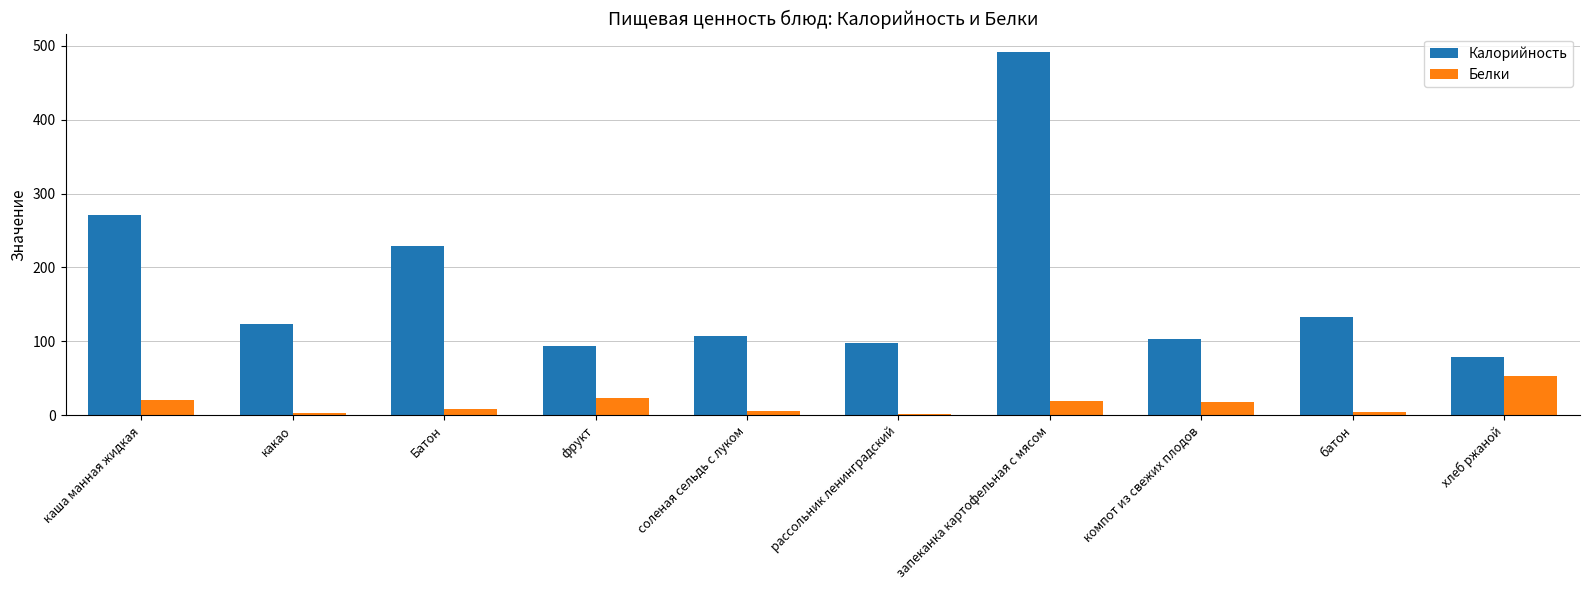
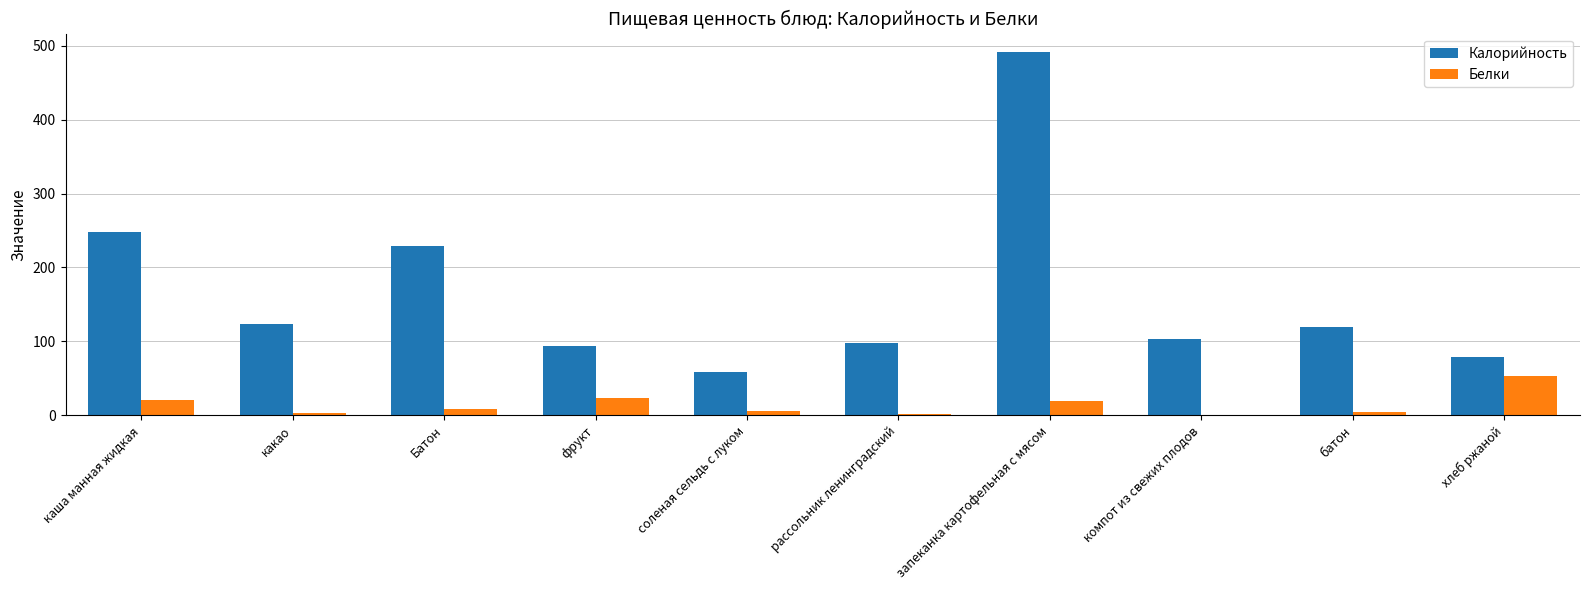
  {
    "Калорийность": {
-     "каша манная жидкая": 270,
+     "каша манная жидкая": 250,
      "какао": 120,
      "Батон": 230,
      "фрукт": 90,
-     "соленая сельдь с луком": 110,
+     "соленая сельдь с луком": 60,
      "рассольник ленинградский": 100,
      "запеканка картофельная с мясом": 490,
      "компот из свежих плодов": 100,
-     "батон": 130,
+     "батон": 120,
      "хлеб ржаной": 80
    },
    "Белки": {
      "каша манная жидкая": 20,
      "какао": 0,
      "Батон": 10,
      "фрукт": 20,
      "соленая сельдь с луком": 10,
      "запеканка картофельная с мясом": 20,
-     "компот из свежих плодов": 20,
+     "компот из свежих плодов": 0,
      "батон": 0,
      "хлеб ржаной": 50
    }
  }
